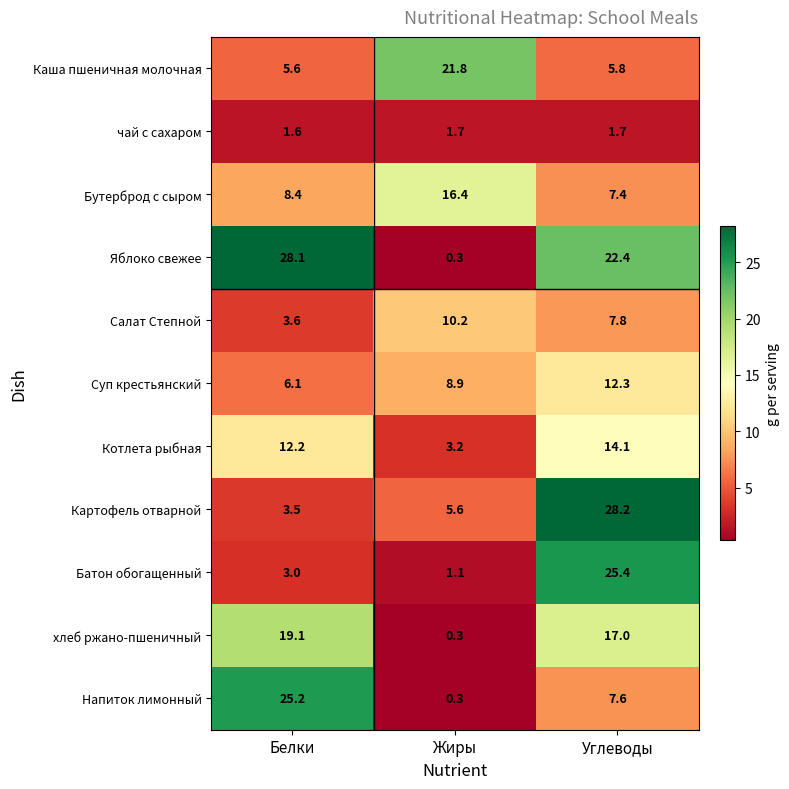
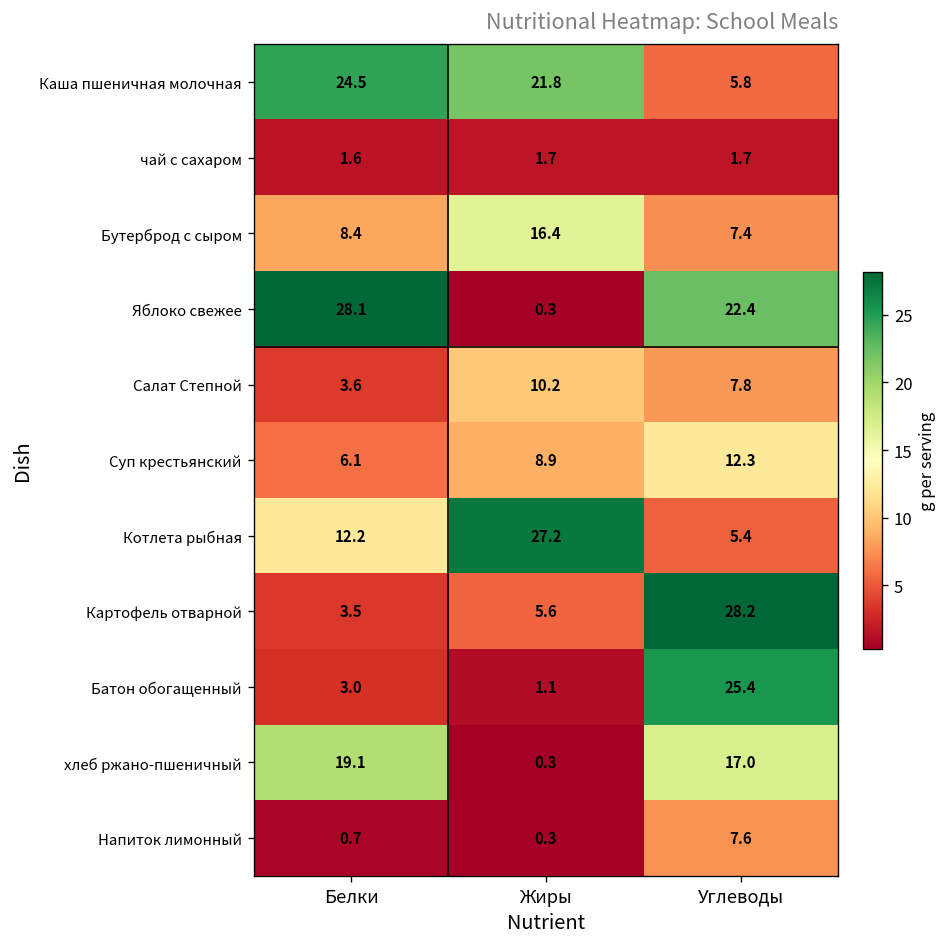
  {
    "Каша пшеничная молочная": {
-     "Белки": 5.6,
+     "Белки": 24.5,
      "Жиры": 21.8,
      "Углеводы": 5.8
    },
    "чай с сахаром": {
      "Белки": 1.6,
      "Жиры": 1.7,
      "Углеводы": 1.7
    },
    "Бутерброд с сыром": {
      "Белки": 8.4,
      "Жиры": 16.4,
      "Углеводы": 7.4
    },
    "Яблоко свежее": {
      "Белки": 28.1,
      "Жиры": 0.3,
      "Углеводы": 22.4
    },
    "Салат Степной": {
      "Белки": 3.6,
      "Жиры": 10.2,
      "Углеводы": 7.8
    },
    "Суп крестьянский": {
      "Белки": 6.1,
      "Жиры": 8.9,
      "Углеводы": 12.3
    },
    "Котлета рыбная": {
      "Белки": 12.2,
-     "Жиры": 3.2,
-     "Углеводы": 14.1
+     "Жиры": 27.2,
+     "Углеводы": 5.4
    },
    "Картофель отварной": {
      "Белки": 3.5,
      "Жиры": 5.6,
      "Углеводы": 28.2
    },
    "Батон обогащенный": {
      "Белки": 3.0,
      "Жиры": 1.1,
      "Углеводы": 25.4
    },
    "хлеб ржано-пшеничный": {
      "Белки": 19.1,
      "Жиры": 0.3,
      "Углеводы": 17.0
    },
    "Напиток лимонный": {
-     "Белки": 25.2,
+     "Белки": 0.7,
      "Жиры": 0.3,
      "Углеводы": 7.6
    }
  }
